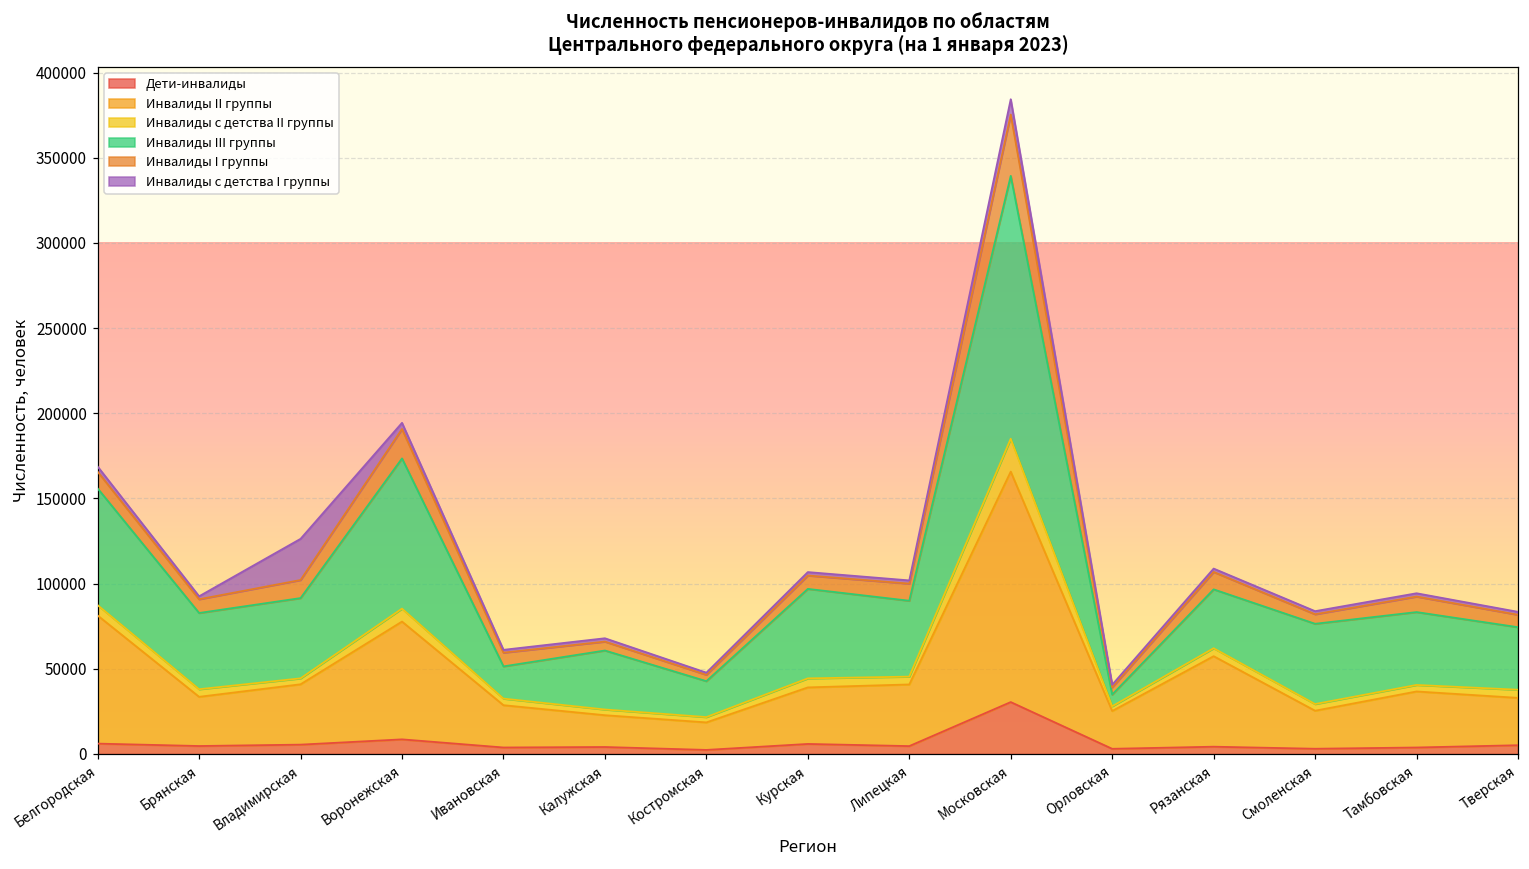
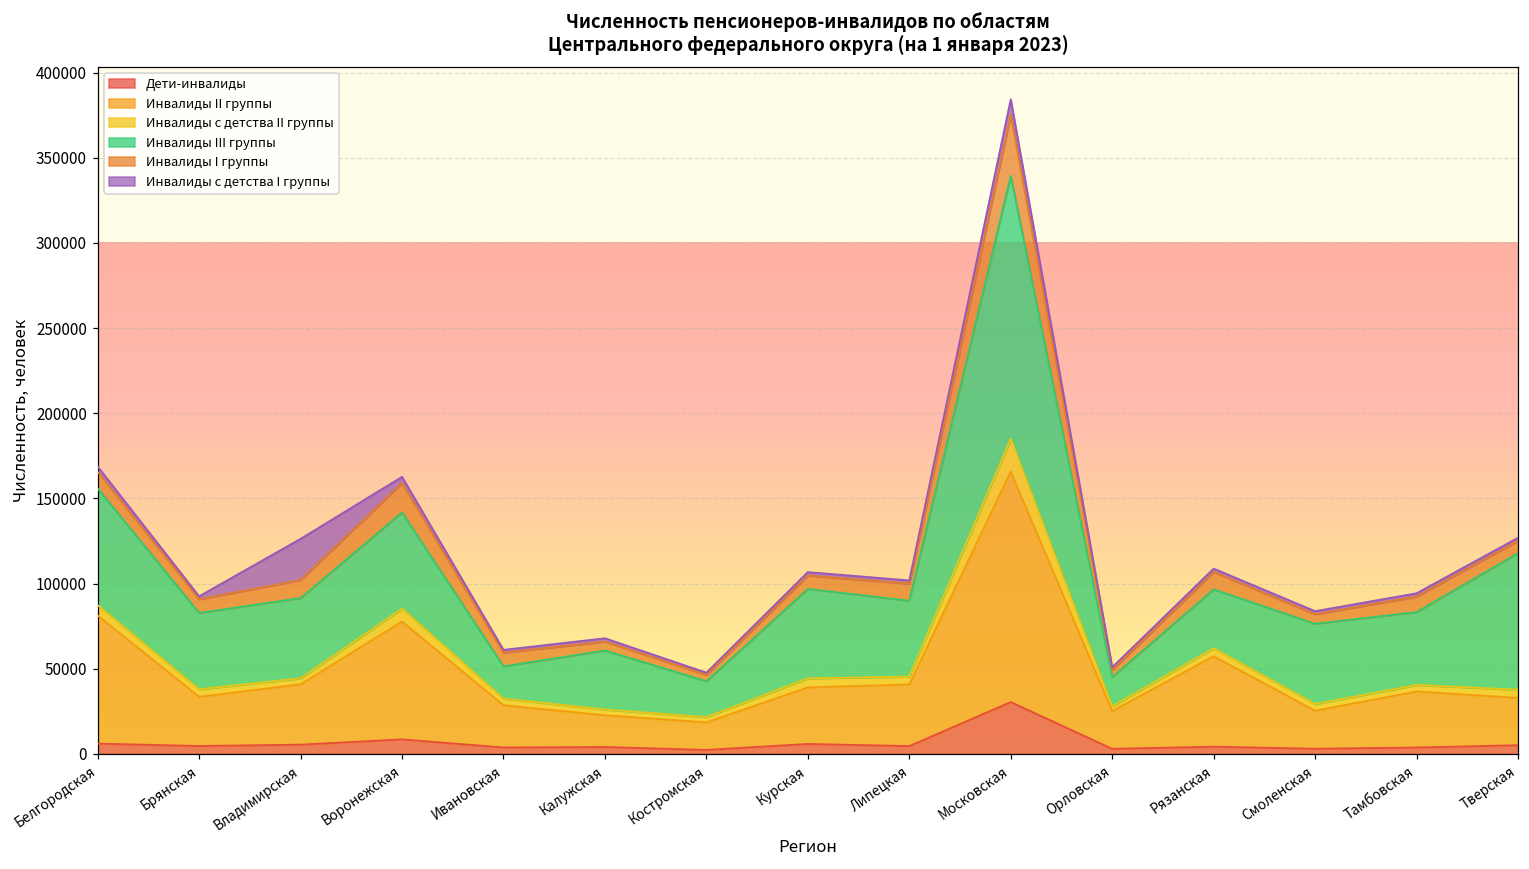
  {
    "Инвалиды III группы": {
      "Белгородская": 69000,
      "Брянская": 45000,
      "Владимирская": 47000,
-     "Воронежская": 88000,
+     "Воронежская": 56000,
      "Ивановская": 19000,
      "Калужская": 35000,
      "Костромская": 21000,
      "Курская": 53000,
      "Липецкая": 45000,
      "Московская": 154000,
-     "Орловская": 7000,
+     "Орловская": 17000,
      "Рязанская": 35000,
      "Смоленская": 47000,
      "Тамбовская": 43000,
-     "Тверская": 37000
+     "Тверская": 80000
    },
    "Инвалиды с детства I группы": {
      "Белгородская": 3000,
      "Брянская": 2000,
      "Владимирская": 24000,
      "Воронежская": 4000,
      "Калужская": 2000,
      "Курская": 2000,
      "Липецкая": 2000,
      "Московская": 9000,
      "Рязанская": 2000,
      "Смоленская": 2000,
      "Тамбовская": 2000,
      "Тверская": 2000
    }
  }
